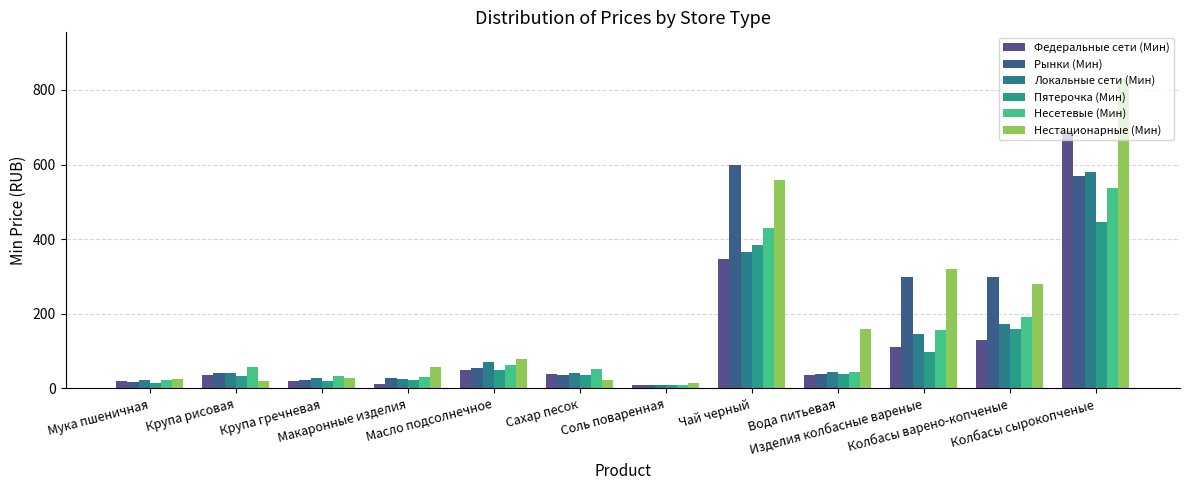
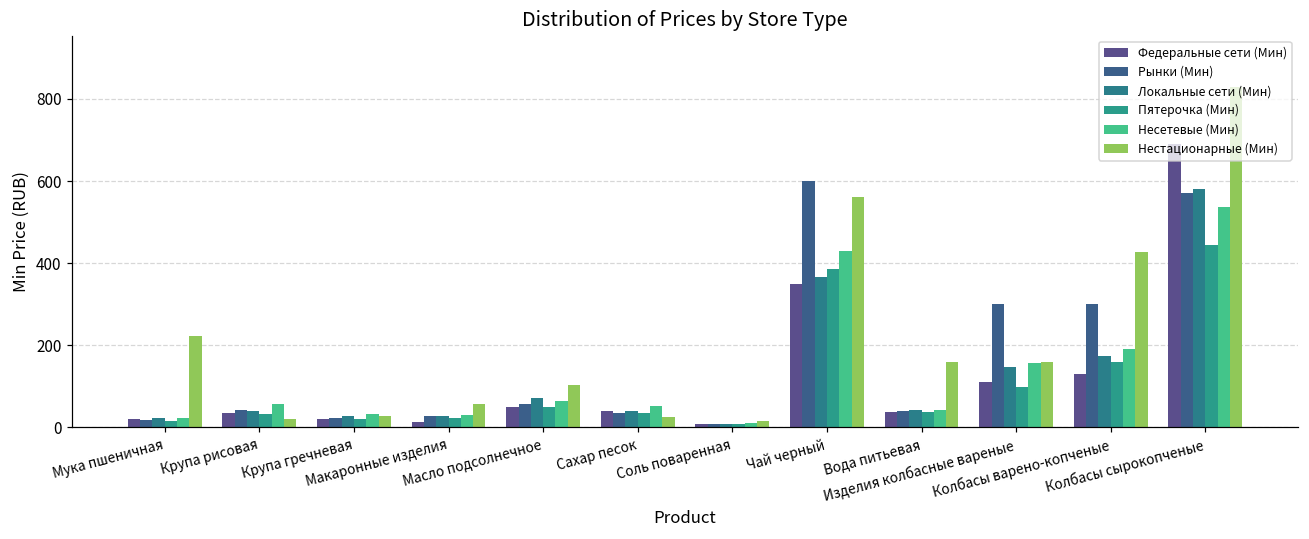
  {
    "Нестационарные (Мин)": {
-     "Мука пшеничная": 30,
+     "Мука пшеничная": 220,
      "Крупа рисовая": 20,
      "Крупа гречневая": 30,
      "Макаронные изделия": 60,
-     "Масло подсолнечное": 80,
+     "Масло подсолнечное": 100,
      "Сахар песок": 20,
      "Соль поваренная": 20,
      "Чай черный": 560,
      "Вода питьевая": 160,
-     "Изделия колбасные вареные": 320,
-     "Колбасы варено-копченые": 280
+     "Изделия колбасные вареные": 160,
+     "Колбасы варено-копченые": 430
    }
  }
